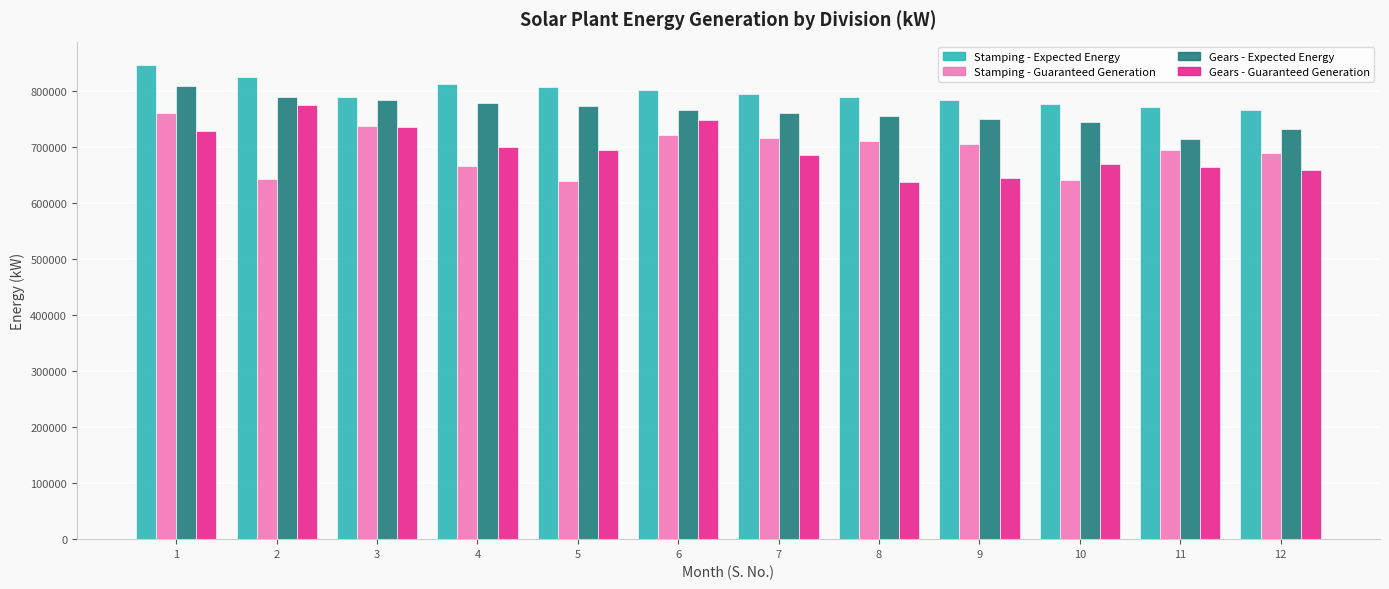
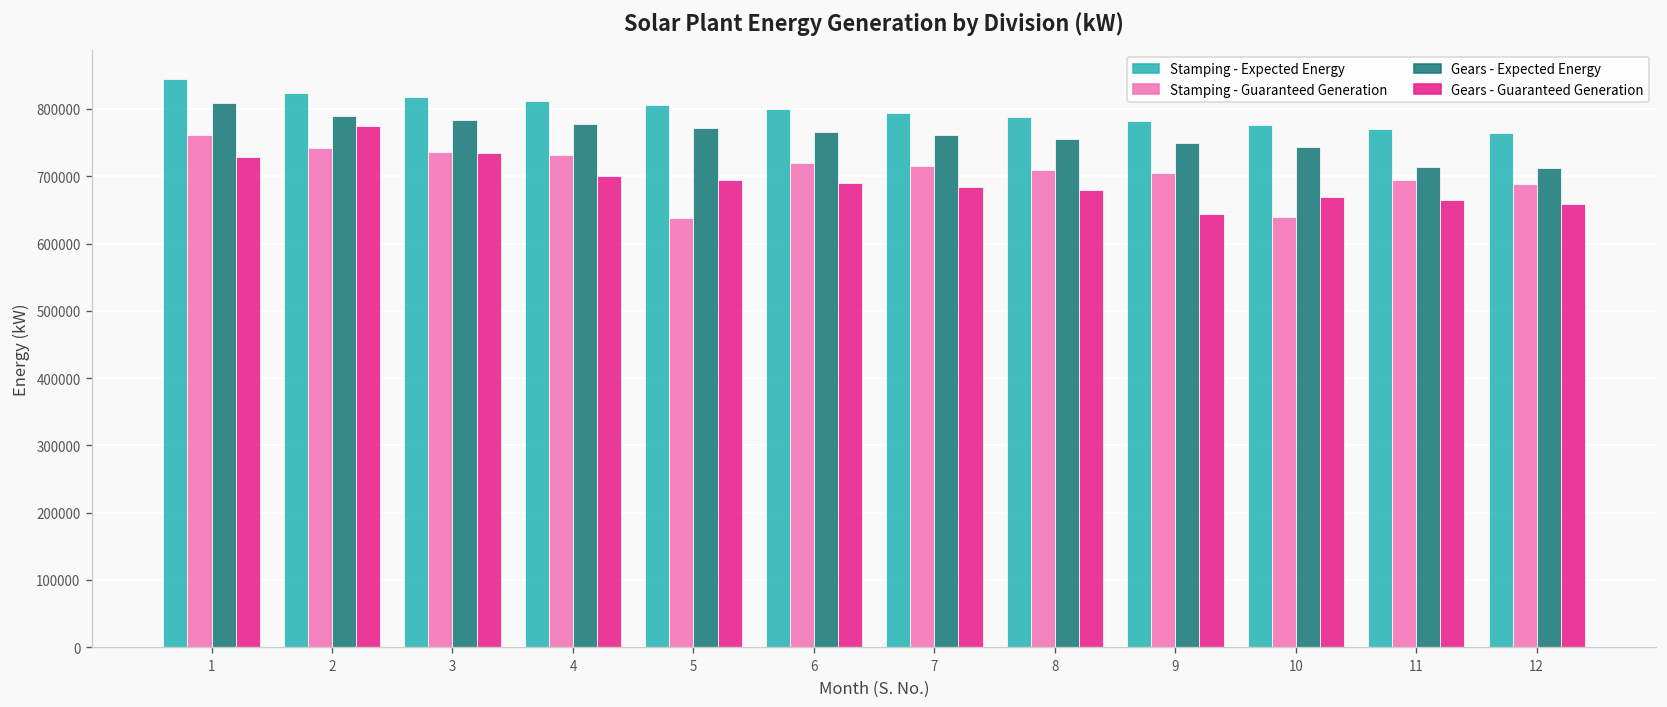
  {
    "Stamping - Expected Energy": {
      "1": 850000,
      "2": 820000,
-     "3": 790000,
+     "3": 820000,
      "4": 810000,
      "5": 810000,
      "6": 800000,
      "7": 790000,
      "8": 790000,
      "9": 780000,
      "10": 780000,
      "11": 770000,
      "12": 760000
    },
    "Stamping - Guaranteed Generation": {
      "1": 760000,
-     "2": 640000,
+     "2": 740000,
      "3": 740000,
-     "4": 670000,
+     "4": 730000,
      "5": 640000,
      "6": 720000,
      "7": 720000,
      "8": 710000,
      "9": 700000,
      "10": 640000,
      "11": 690000,
      "12": 690000
    },
    "Gears - Expected Energy": {
      "1": 810000,
      "2": 790000,
      "3": 780000,
      "4": 780000,
      "5": 770000,
      "6": 770000,
      "7": 760000,
      "8": 750000,
      "9": 750000,
      "10": 740000,
      "11": 710000,
-     "12": 730000
+     "12": 710000
    },
    "Gears - Guaranteed Generation": {
      "1": 730000,
      "2": 770000,
      "3": 730000,
      "4": 700000,
      "5": 690000,
-     "6": 750000,
+     "6": 690000,
      "7": 680000,
-     "8": 640000,
+     "8": 680000,
      "9": 640000,
      "10": 670000,
      "11": 660000,
      "12": 660000
    }
  }
